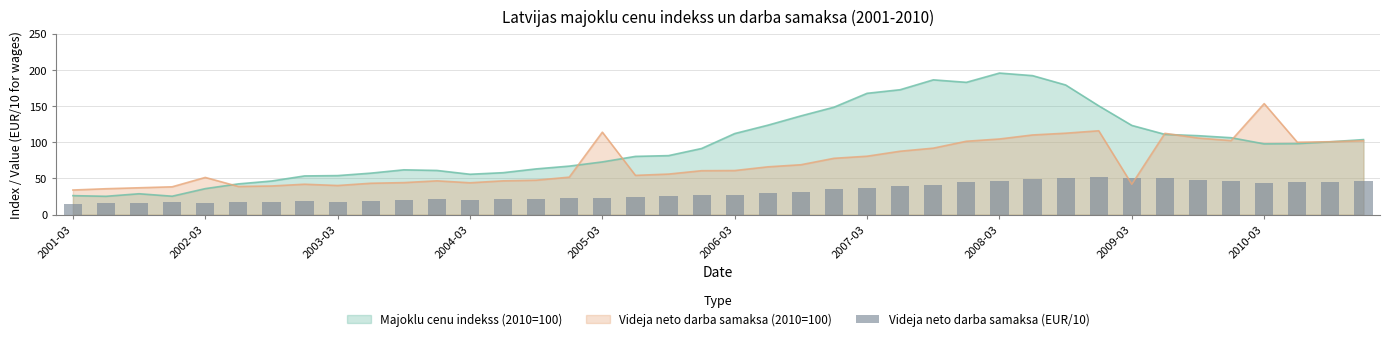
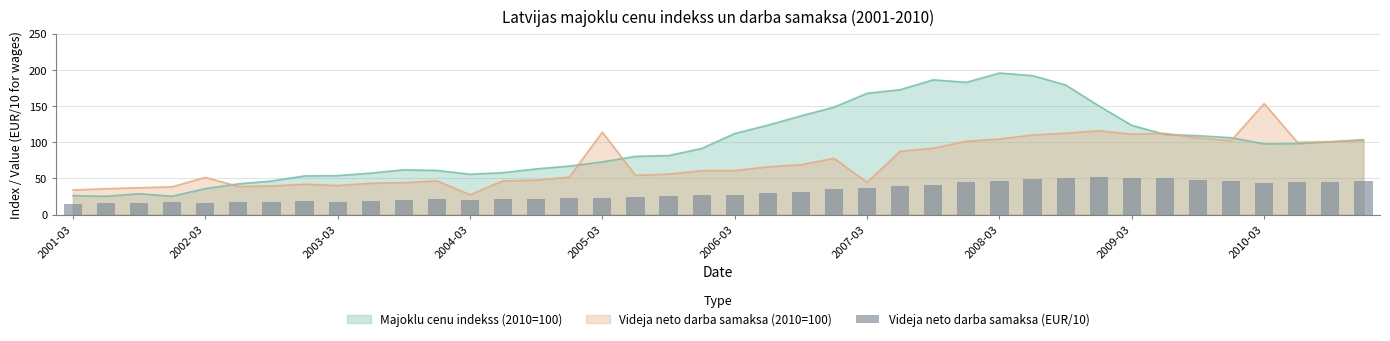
  {
    "Videja neto darba samaksa (2010=100)": {
      "2001-03": 30,
      "2002-03": 50,
      "2003-03": 40,
-     "2004-03": 40,
+     "2004-03": 30,
      "2005-03": 110,
      "2006-03": 60,
-     "2007-03": 80,
+     "2007-03": 40,
      "2008-03": 100,
-     "2009-03": 40,
+     "2009-03": 110,
      "2010-03": 150
    }
  }
